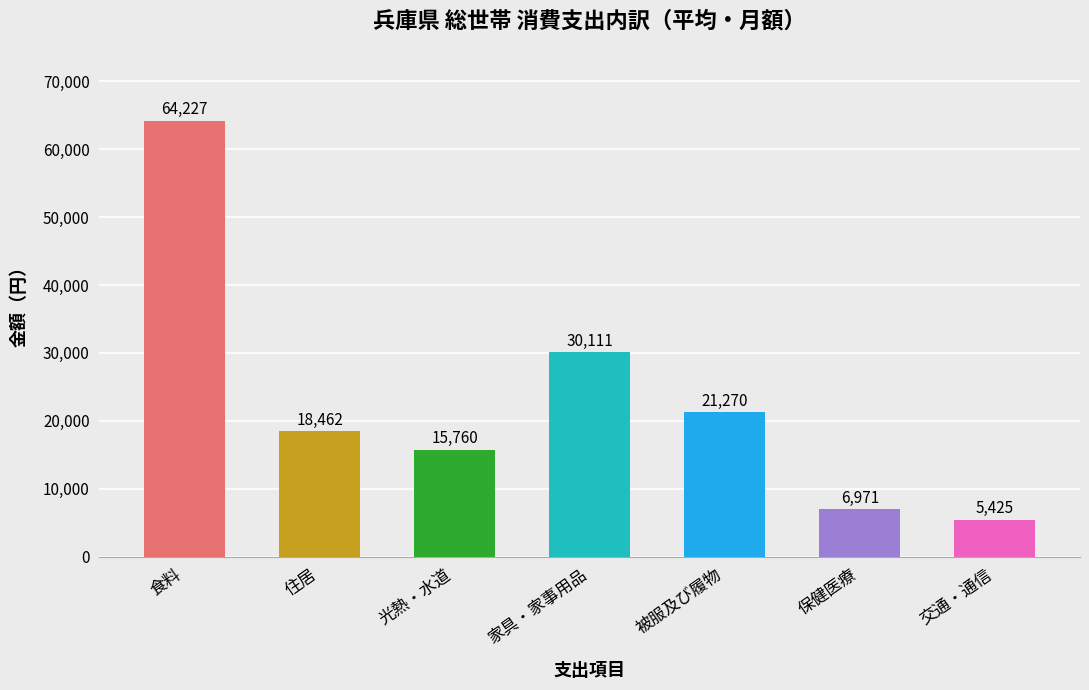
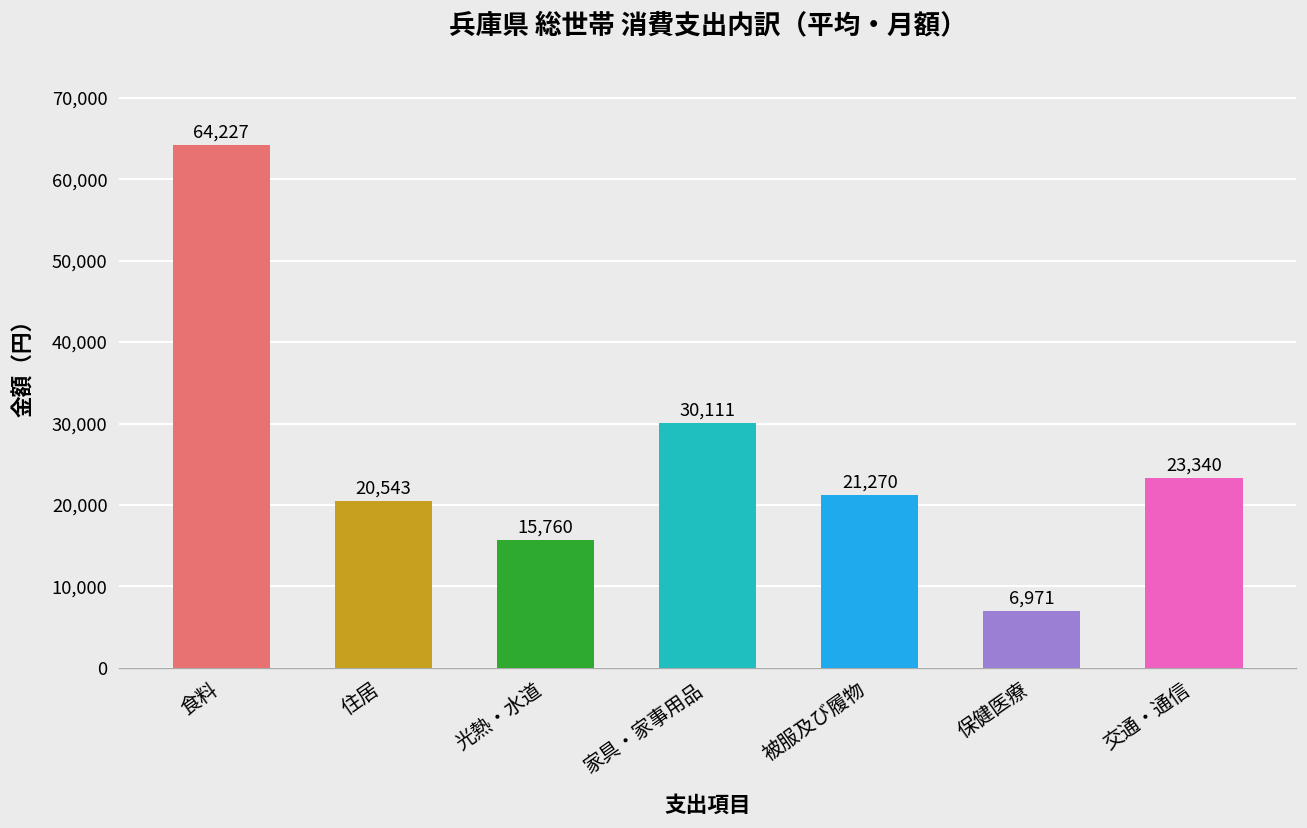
  {
    "食料": "64,227",
-   "住居": "18,462",
+   "住居": "20,543",
    "光熱・水道": "15,760",
    "家具・家事用品": "30,111",
    "被服及び履物": "21,270",
    "保健医療": "6,971",
-   "交通・通信": "5,425"
+   "交通・通信": "23,340"
  }
